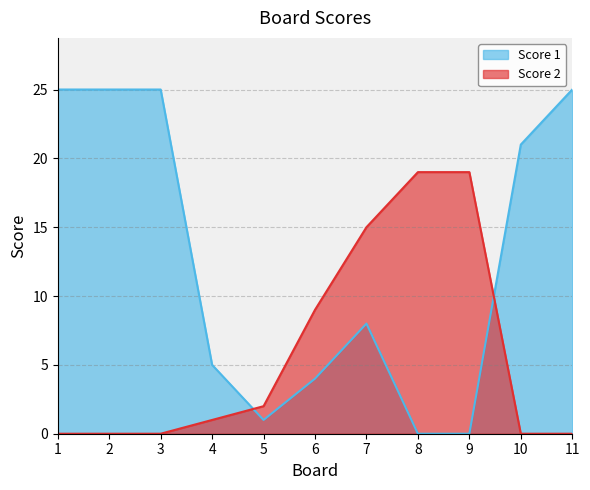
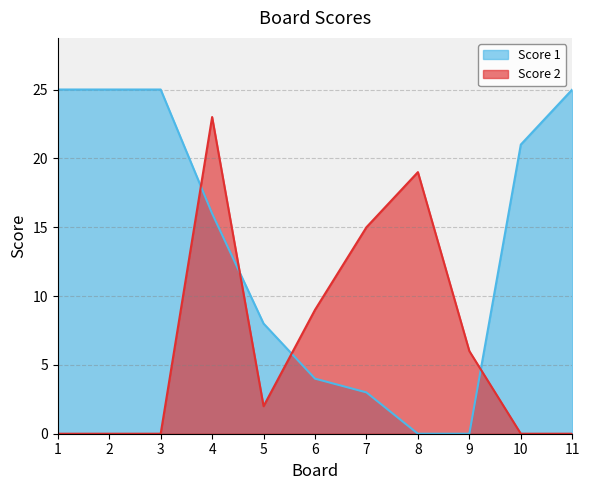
  {
    "Score 1": {
      "1": 25,
      "2": 25,
      "3": 25,
-     "4": 5,
-     "5": 1,
+     "4": 16,
+     "5": 8,
      "6": 4,
-     "7": 8,
+     "7": 3,
      "8": 0,
      "9": 0,
      "10": 21,
      "11": 25
    },
    "Score 2": {
      "1": 0,
      "2": 0,
      "3": 0,
-     "4": 1,
+     "4": 23,
      "5": 2,
      "6": 9,
      "7": 15,
      "8": 19,
-     "9": 19,
+     "9": 6,
      "10": 0,
      "11": 0
    }
  }
